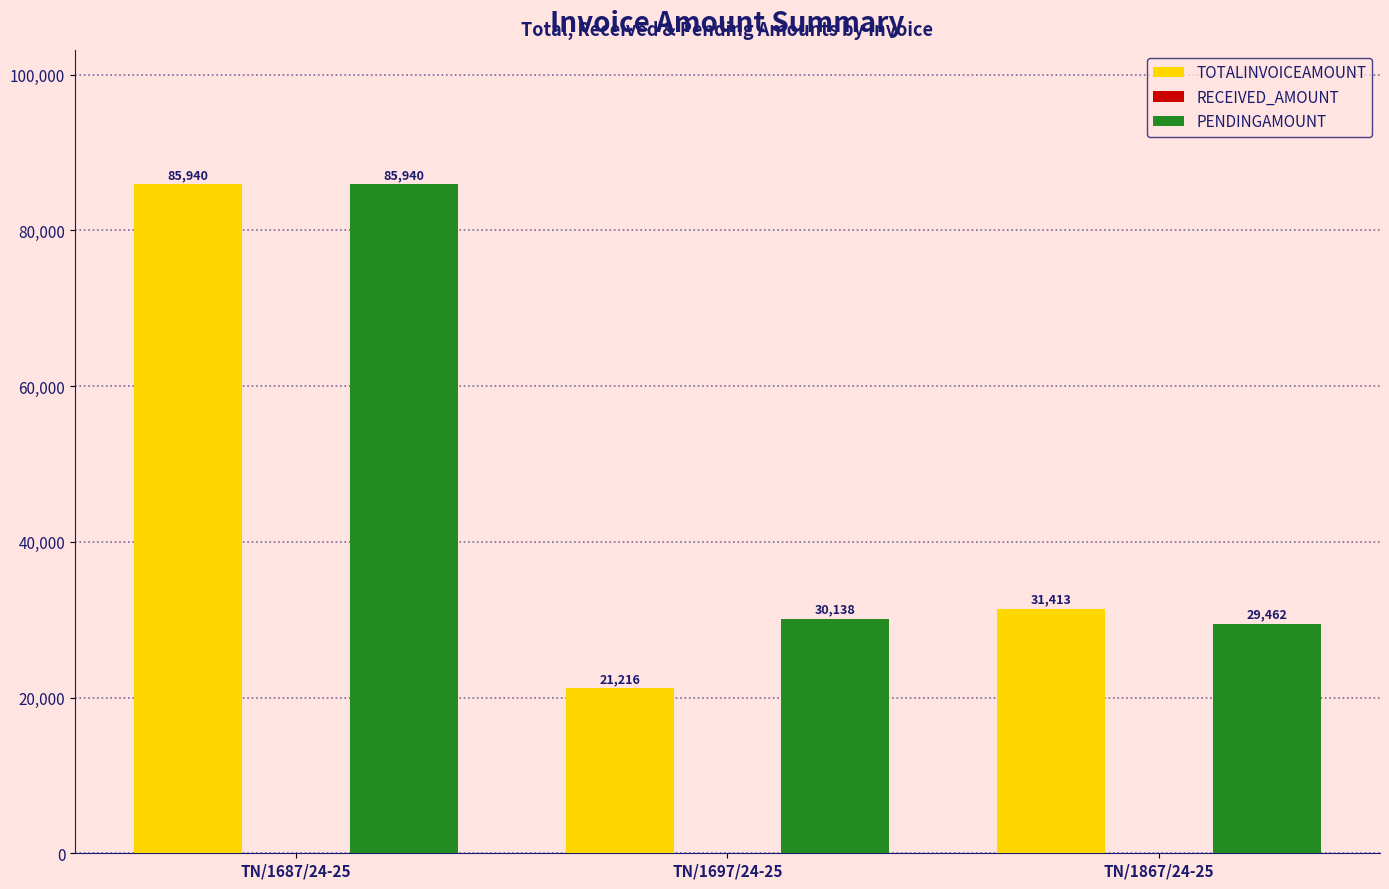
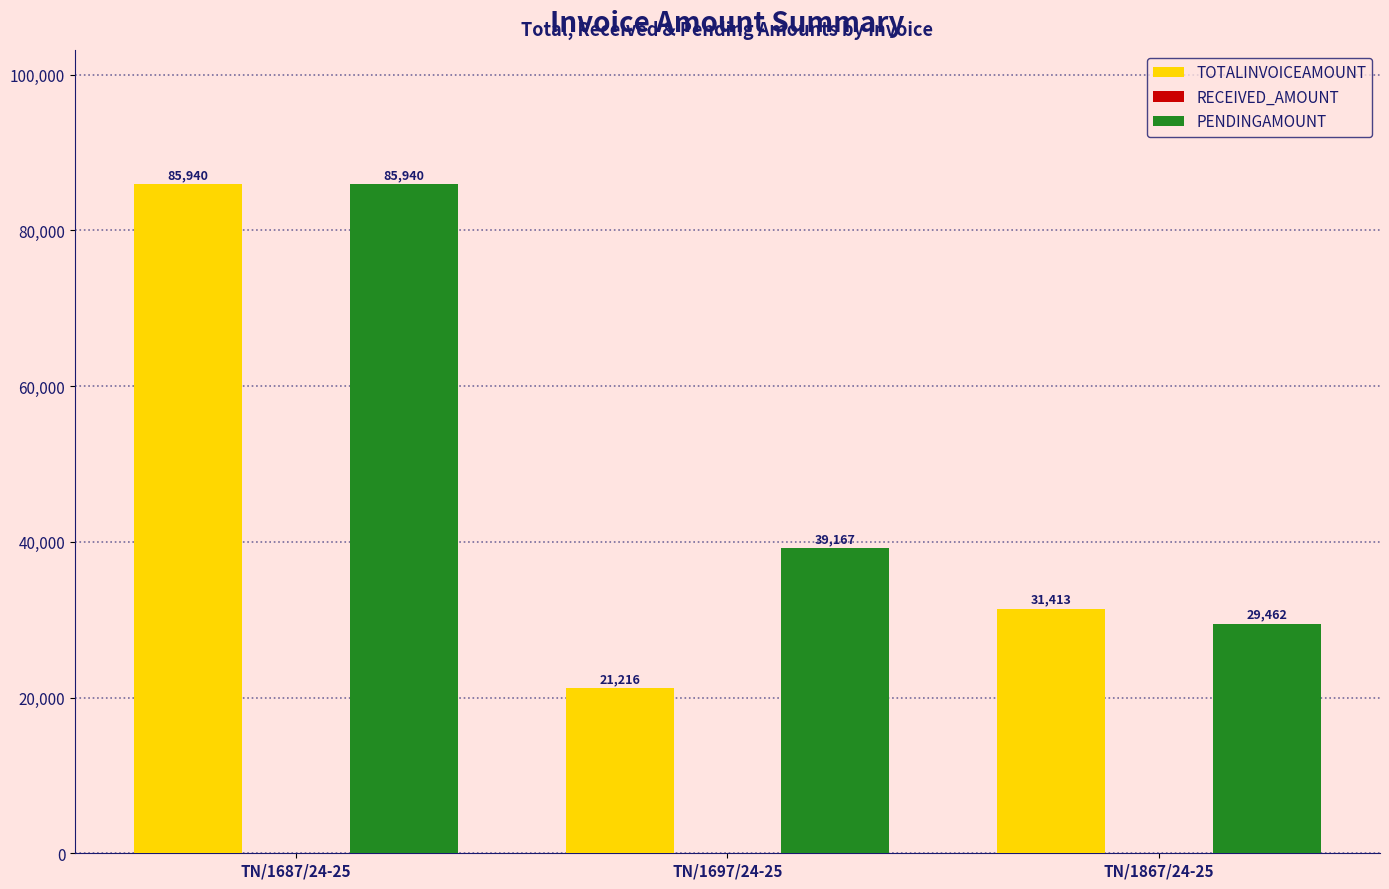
  {
    "TOTALINVOICEAMOUNT": {
      "TN/1687/24-25": "85,940",
      "TN/1697/24-25": "21,216",
      "TN/1867/24-25": "31,413"
    },
    "RECEIVED_AMOUNT": {
      "TN/1687/24-25": "0",
      "TN/1697/24-25": "0",
      "TN/1867/24-25": "0"
    },
    "PENDINGAMOUNT": {
      "TN/1687/24-25": "85,940",
-     "TN/1697/24-25": "30,138",
+     "TN/1697/24-25": "39,167",
      "TN/1867/24-25": "29,462"
    }
  }
